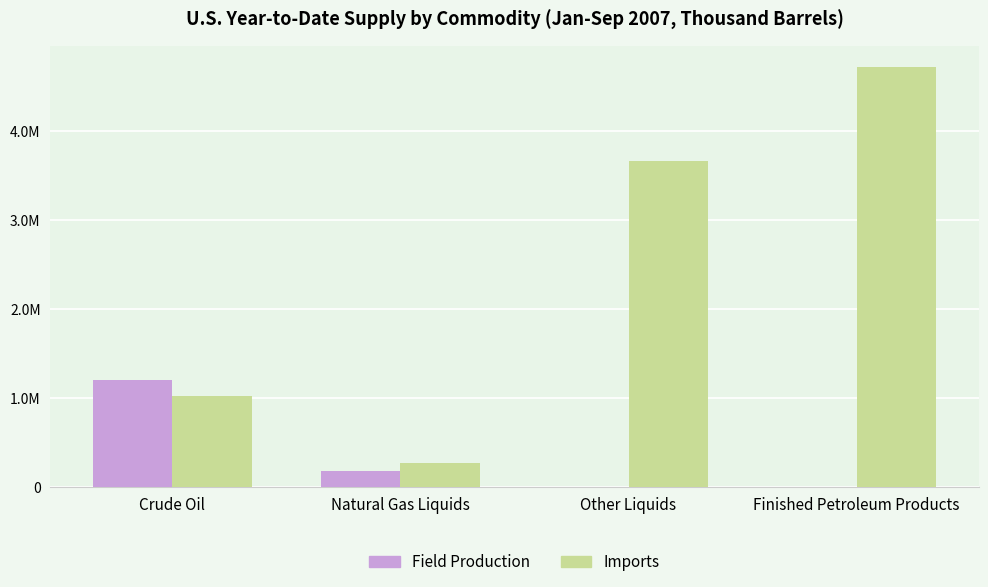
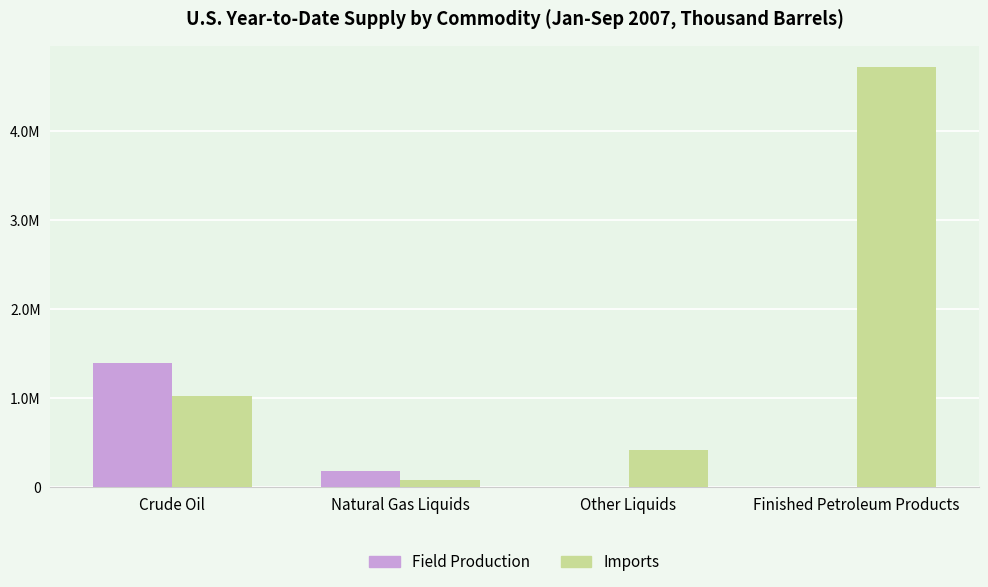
  {
    "Field Production": {
-     "Crude Oil": 1200000,
+     "Crude Oil": 1400000,
      "Natural Gas Liquids": 200000,
      "Other Liquids": 0,
      "Finished Petroleum Products": 0
    },
    "Imports": {
      "Crude Oil": 1000000,
-     "Natural Gas Liquids": 300000,
-     "Other Liquids": 3700000,
+     "Natural Gas Liquids": 100000,
+     "Other Liquids": 400000,
      "Finished Petroleum Products": 4700000
    }
  }
